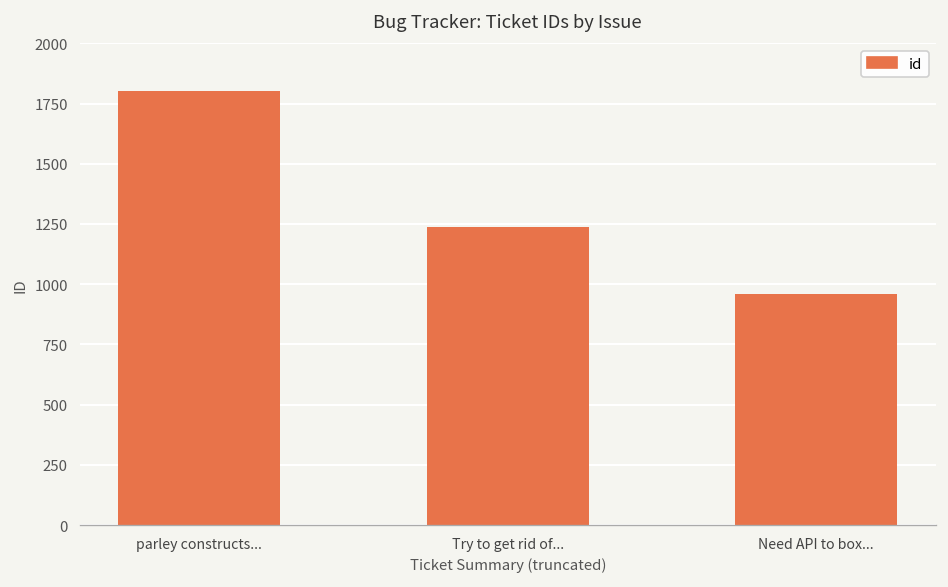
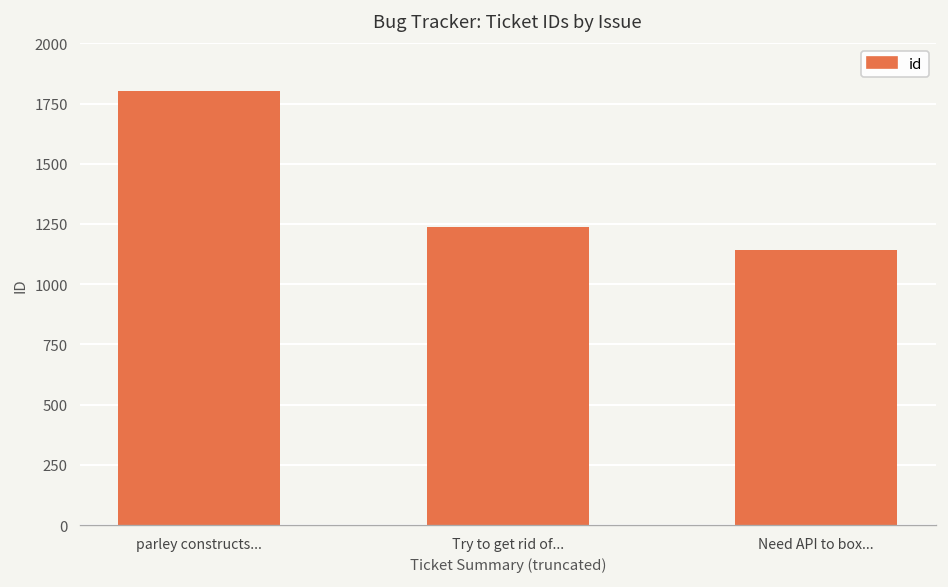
  {
    "parley constructs...": 1800,
    "Try to get rid of...": 1240,
-   "Need API to box...": 960
+   "Need API to box...": 1140
  }
